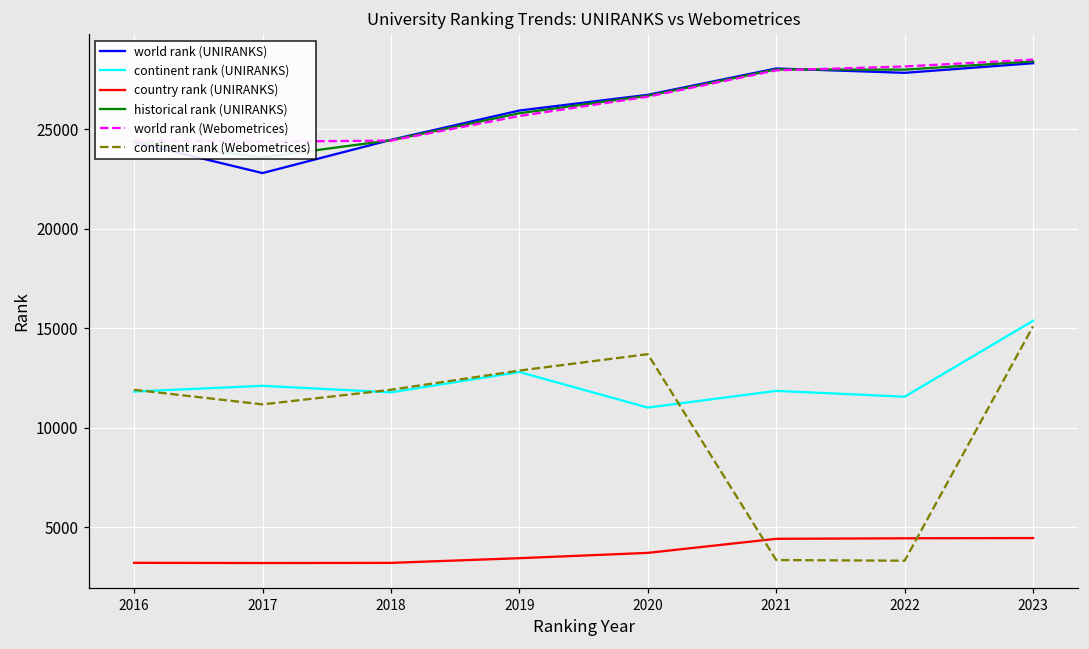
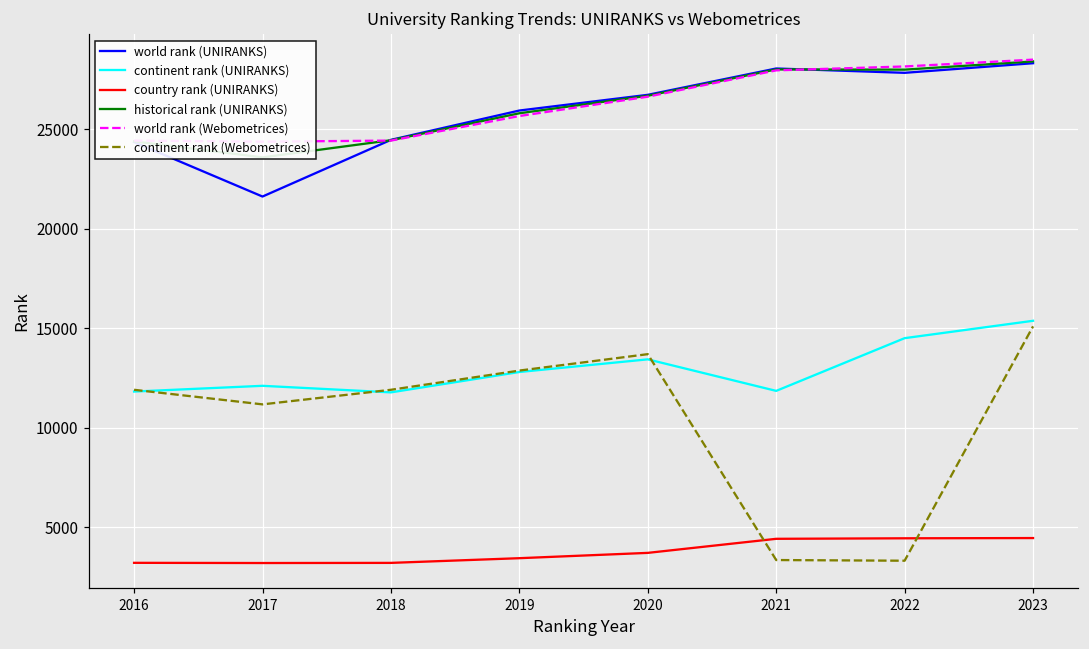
  {
    "world rank (UNIRANKS)": {
-     "2017": 22800,
+     "2017": 21600,
      "2022": 27800
    },
    "continent rank (UNIRANKS)": {
      "2017": 12100,
-     "2020": 11000,
+     "2020": 13400,
      "2021": 11800,
-     "2022": 11600,
+     "2022": 14500,
      "2023": 15400
    },
    "country rank (UNIRANKS)": {
      "2016": 3200,
      "2017": 3200,
      "2018": 3200,
      "2019": 3400,
      "2020": 3700,
      "2021": 4400,
      "2022": 4400,
      "2023": 4400
    },
    "historical rank (UNIRANKS)": {
      "2017": 23600,
      "2022": 28000
    },
    "world rank (Webometrices)": {
      "2022": 28200
    },
    "continent rank (Webometrices)": {
      "2017": 11200,
      "2020": 13700,
      "2021": 3300,
      "2022": 3300,
      "2023": 15100
    }
  }
